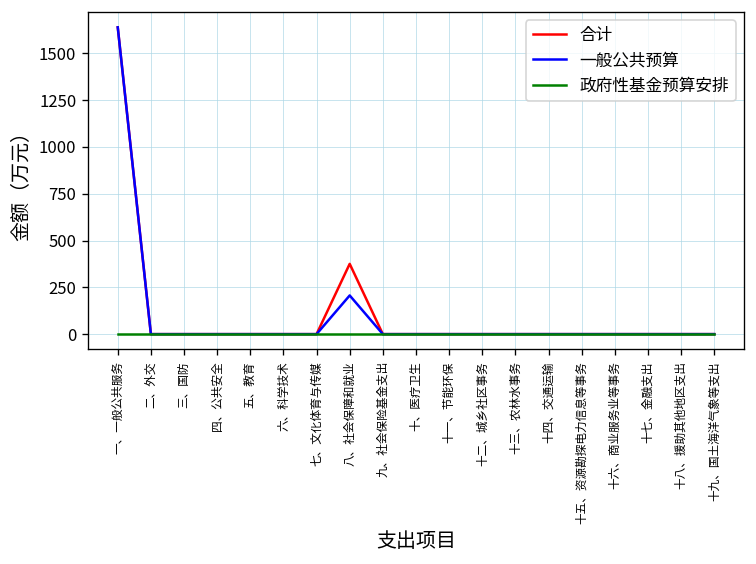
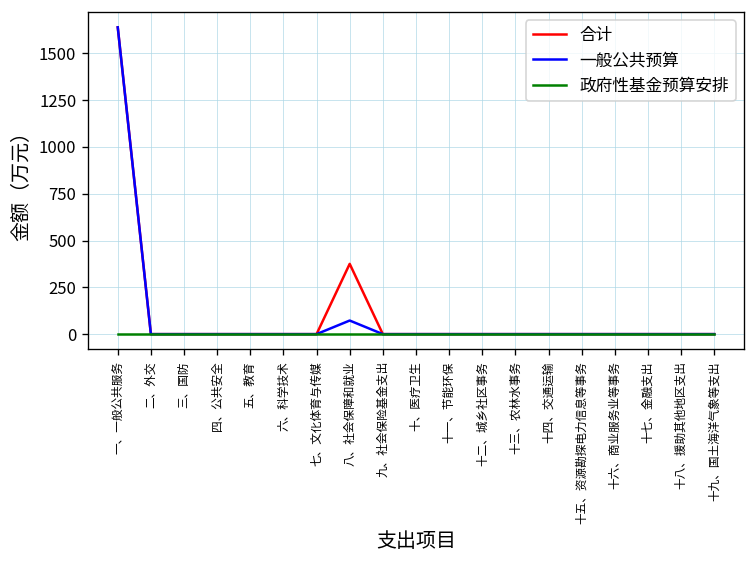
  {
    "合计": {
      "八、社会保障和就业": 380
    },
    "一般公共预算": {
-     "八、社会保障和就业": 210
+     "八、社会保障和就业": 70
    },
    "政府性基金预算安排": {
      "一、一般公共服务": 0,
      "八、社会保障和就业": 0
    }
  }
